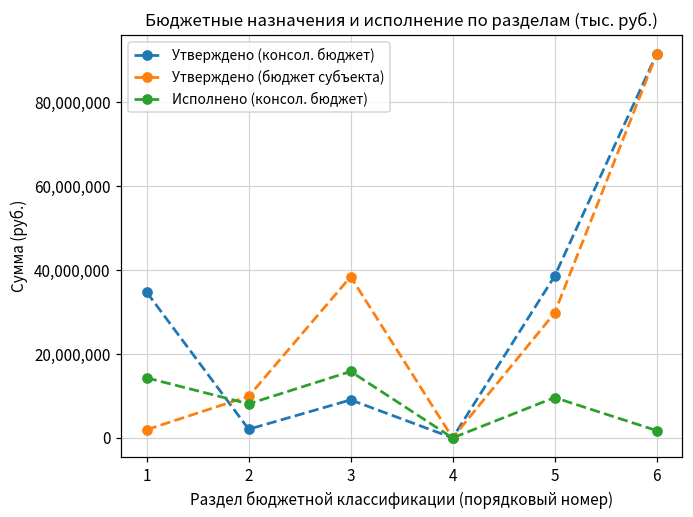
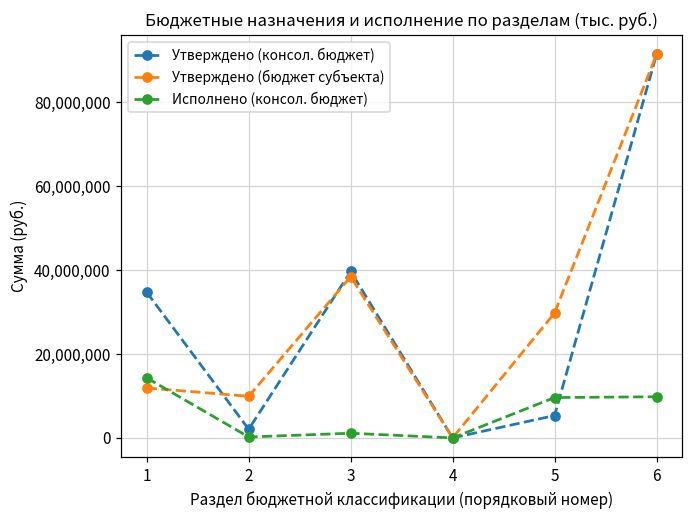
  {
    "Утверждено (консол. бюджет)": {
      "1": "35,000,000",
      "2": "2,000,000",
-     "3": "9,000,000",
-     "5": "39,000,000"
+     "3": "40,000,000",
+     "5": "5,000,000"
    },
    "Утверждено (бюджет субъекта)": {
-     "1": "2,000,000",
+     "1": "12,000,000",
      "2": "10,000,000",
      "3": "38,000,000",
      "5": "30,000,000"
    },
    "Исполнено (консол. бюджет)": {
      "1": "14,000,000",
-     "2": "8,000,000",
-     "3": "16,000,000",
+     "2": "0",
+     "3": "1,000,000",
      "5": "10,000,000",
-     "6": "2,000,000"
+     "6": "10,000,000"
    }
  }
